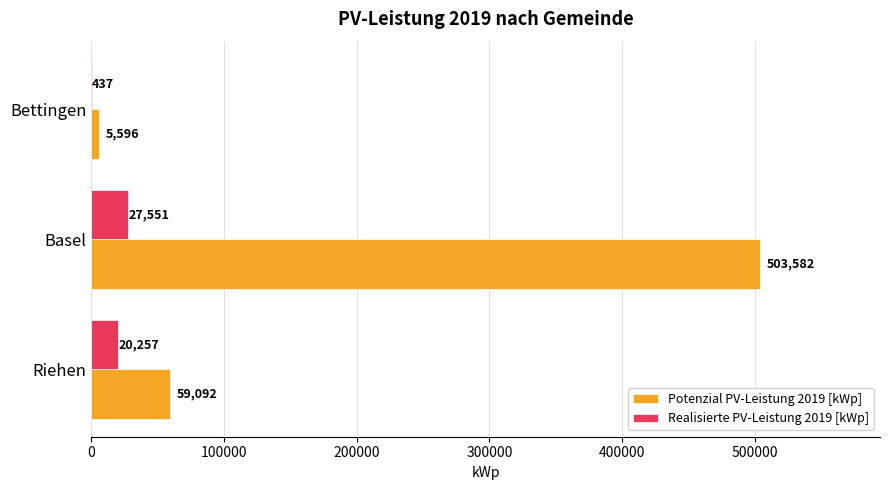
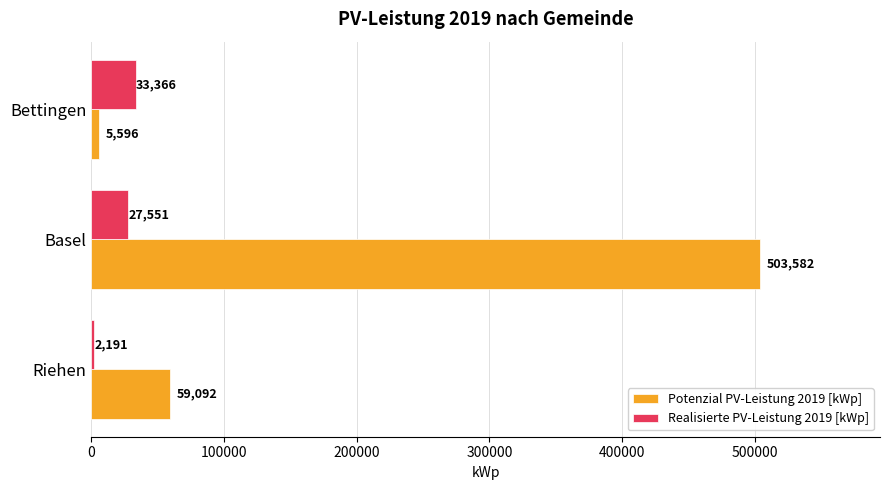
  {
    "Potenzial PV-Leistung 2019 [kWp]": {
      "Bettingen": "5,596",
      "Basel": "503,582",
      "Riehen": "59,092"
    },
    "Realisierte PV-Leistung 2019 [kWp]": {
-     "Bettingen": "437",
+     "Bettingen": "33,366",
      "Basel": "27,551",
-     "Riehen": "20,257"
+     "Riehen": "2,191"
    }
  }
